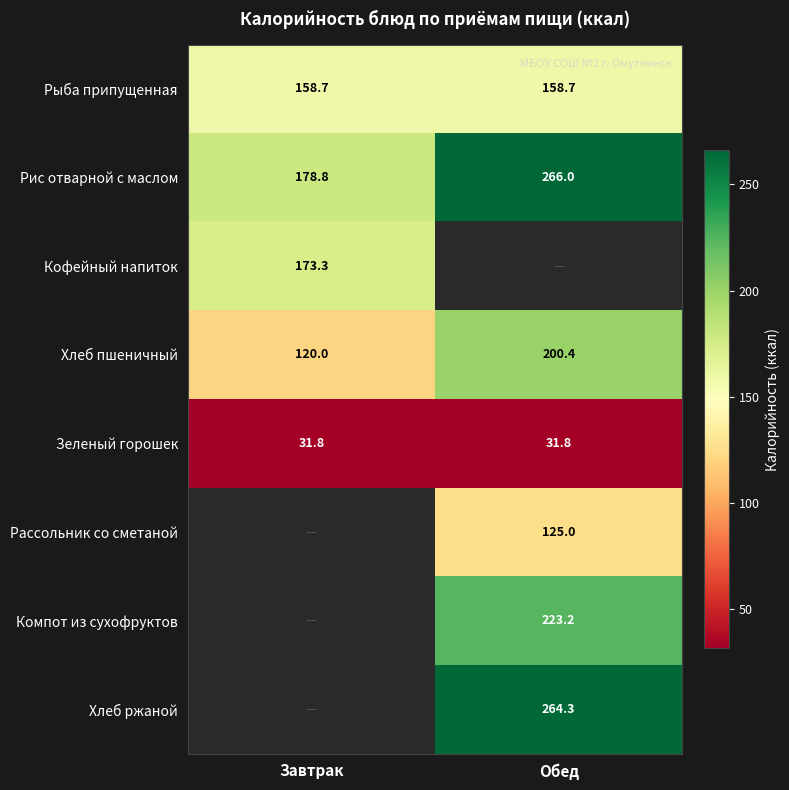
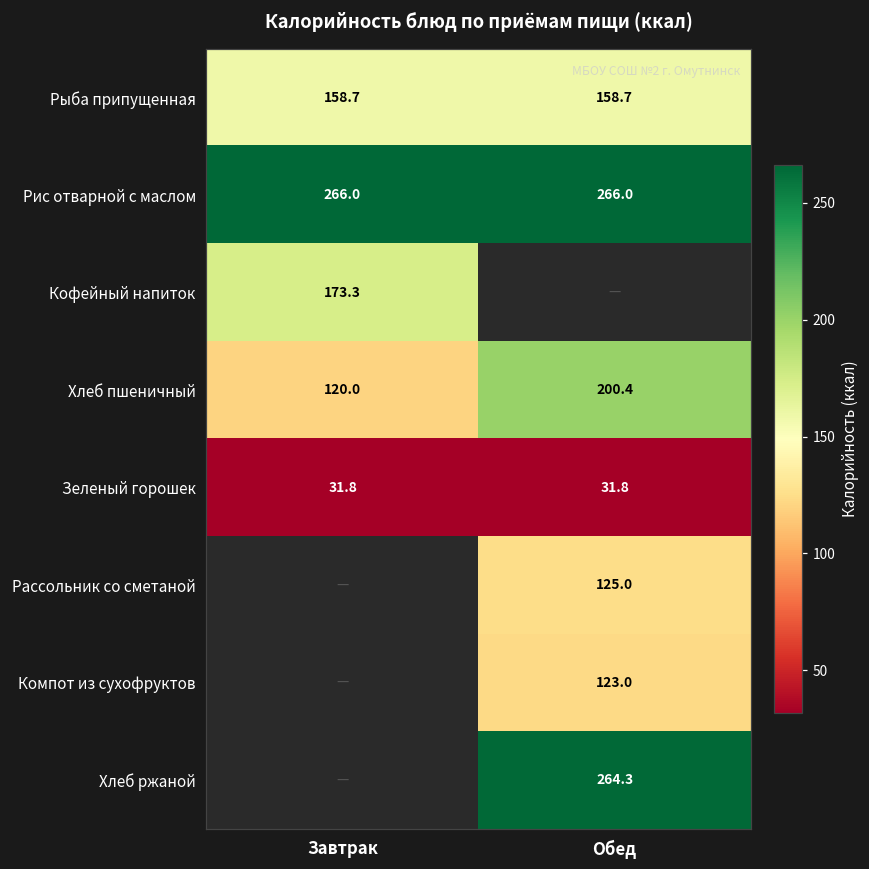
  {
    "Рыба припущенная": {
      "Завтрак": 158.7,
      "Обед": 158.7
    },
    "Рис отварной с маслом": {
-     "Завтрак": 178.8,
+     "Завтрак": 266.0,
      "Обед": 266.0
    },
    "Кофейный напиток": {
      "Завтрак": 173.3
    },
    "Хлеб пшеничный": {
      "Завтрак": 120.0,
      "Обед": 200.4
    },
    "Зеленый горошек": {
      "Завтрак": 31.8,
      "Обед": 31.8
    },
    "Рассольник со сметаной": {
      "Обед": 125.0
    },
    "Компот из сухофруктов": {
-     "Обед": 223.2
+     "Обед": 123.0
    },
    "Хлеб ржаной": {
      "Обед": 264.3
    }
  }
